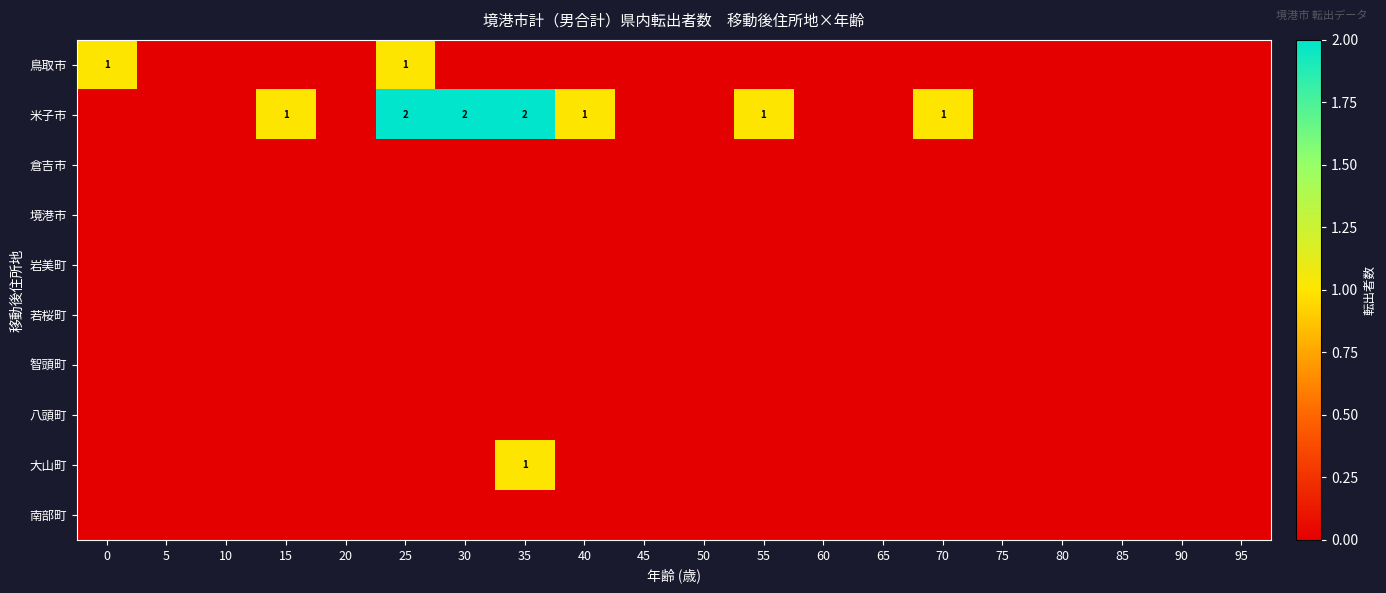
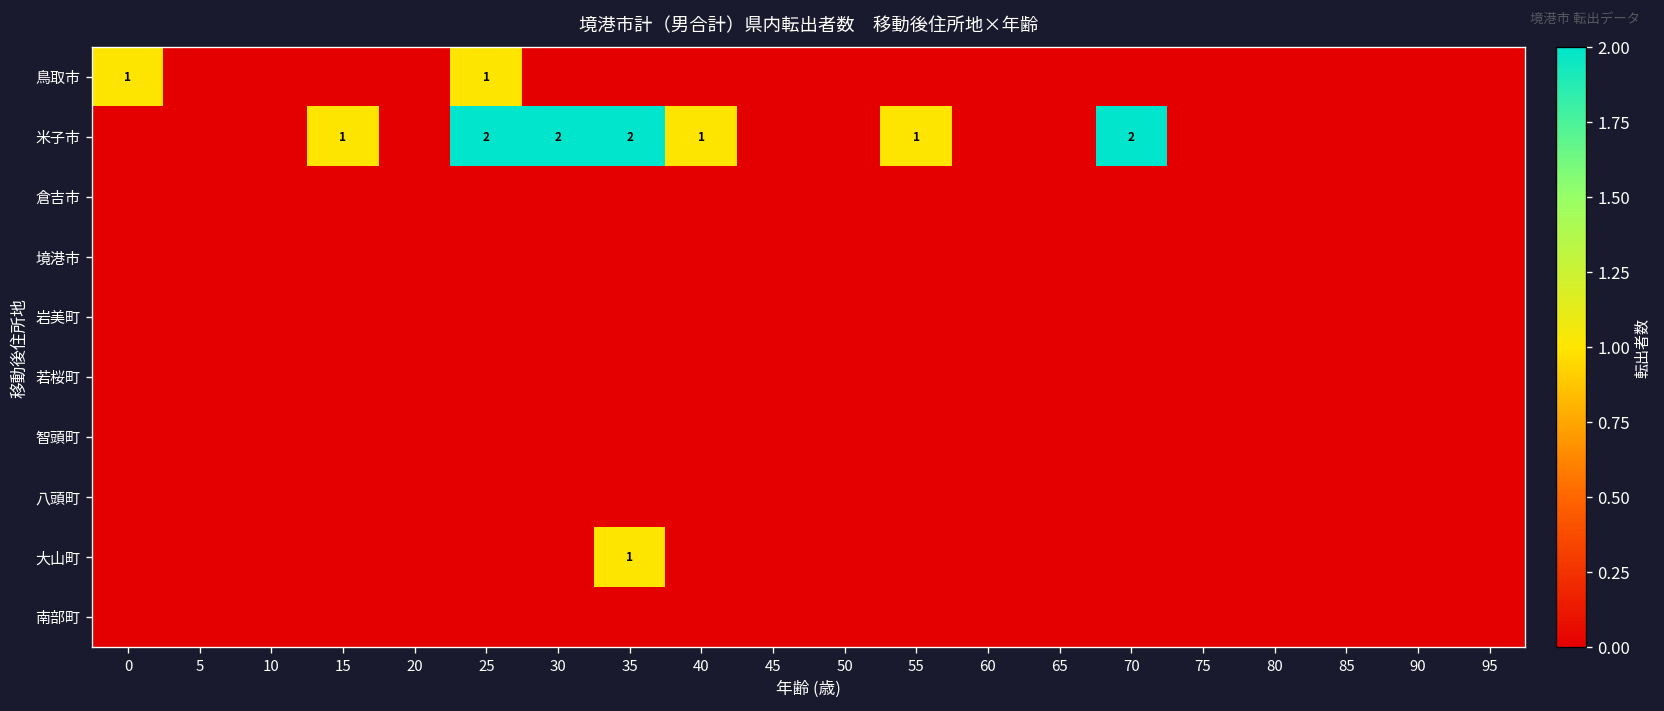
  {
    "鳥取市": {
      "0": 1,
      "25": 1
    },
    "米子市": {
      "15": 1,
      "25": 2,
      "30": 2,
      "35": 2,
      "40": 1,
      "55": 1,
-     "70": 1
+     "70": 2
    },
    "大山町": {
      "35": 1
    }
  }
